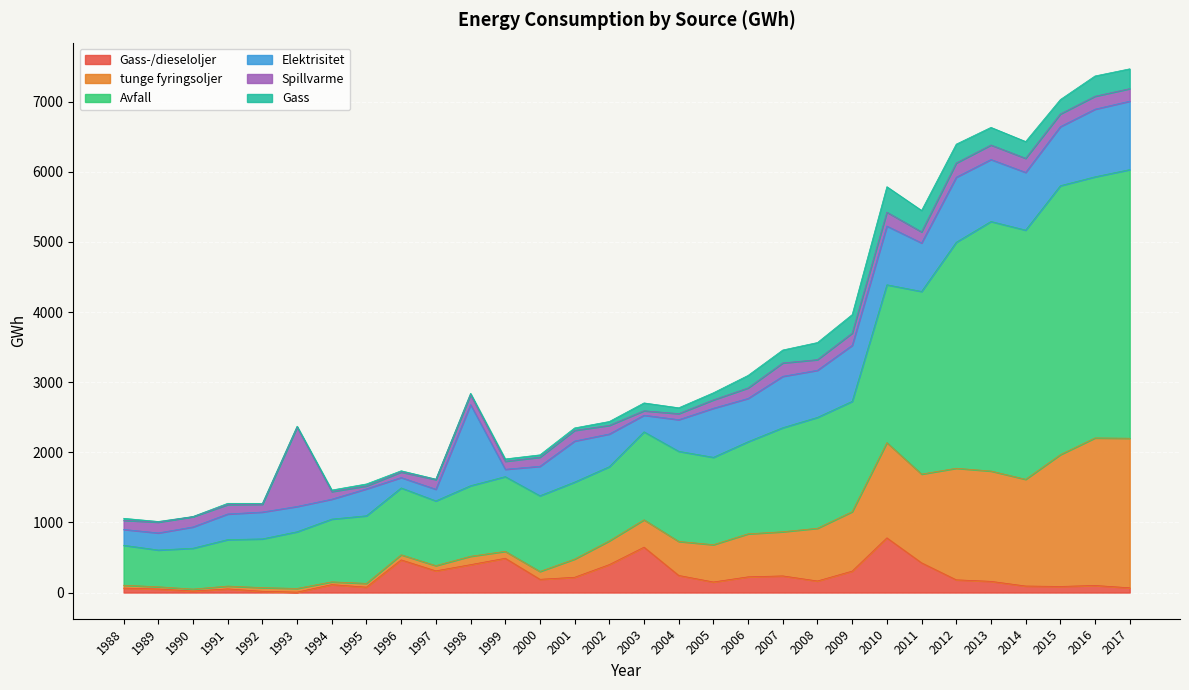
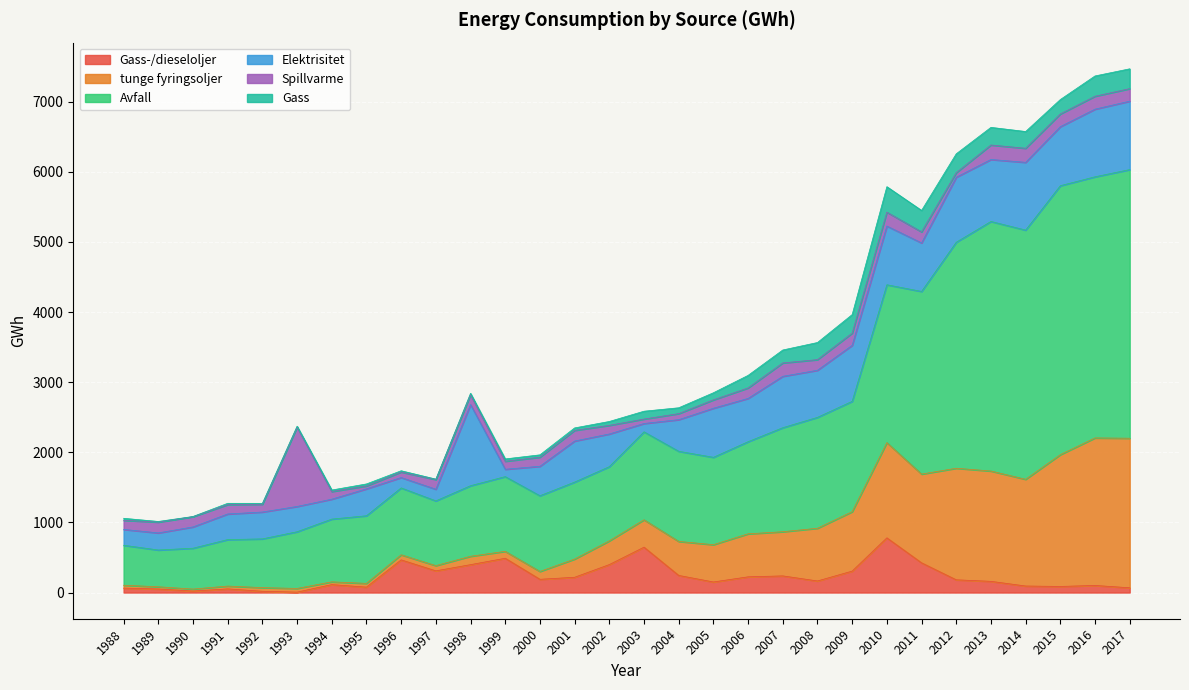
  {
    "Elektrisitet": {
      "1988": 200,
      "1989": 200,
      "1990": 300,
      "1991": 400,
      "1992": 400,
      "1993": 400,
      "1994": 300,
      "1995": 400,
      "1996": 100,
      "1997": 200,
      "1998": 1200,
      "1999": 100,
      "2000": 400,
      "2001": 600,
      "2002": 500,
-     "2003": 200,
+     "2003": 100,
      "2004": 500,
      "2005": 700,
      "2006": 600,
      "2007": 700,
      "2008": 700,
      "2009": 800,
      "2010": 800,
      "2011": 700,
      "2012": 900,
      "2013": 900,
-     "2014": 800,
+     "2014": 1000,
      "2015": 800,
      "2016": 1000,
      "2017": 1000
    },
    "Spillvarme": {
      "2002": 100,
      "2003": 100,
      "2004": 100,
      "2005": 100,
      "2006": 100,
      "2007": 200,
      "2008": 200,
      "2009": 200,
      "2010": 200,
      "2011": 200,
-     "2012": 200,
+     "2012": 100,
      "2013": 200,
      "2014": 200,
      "2015": 200,
      "2016": 200,
      "2017": 200
    }
  }
